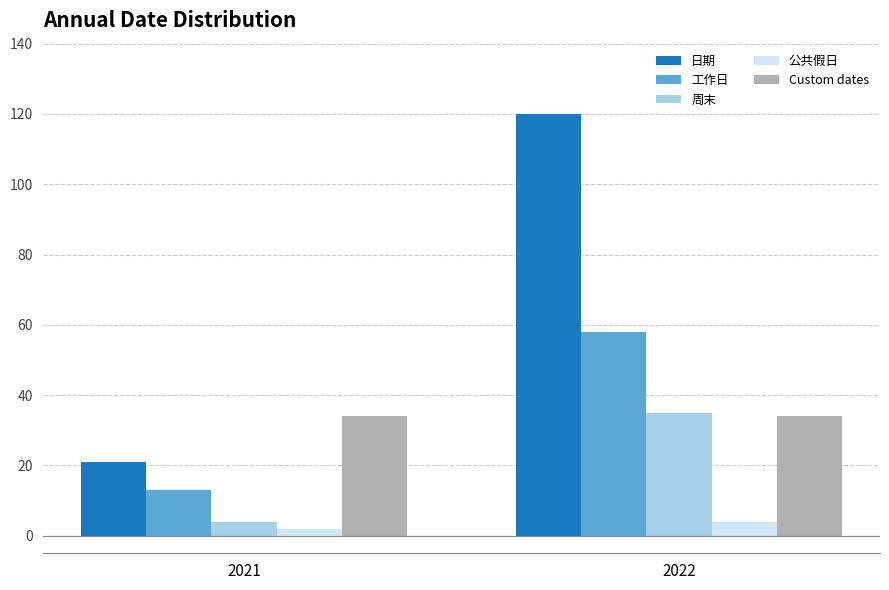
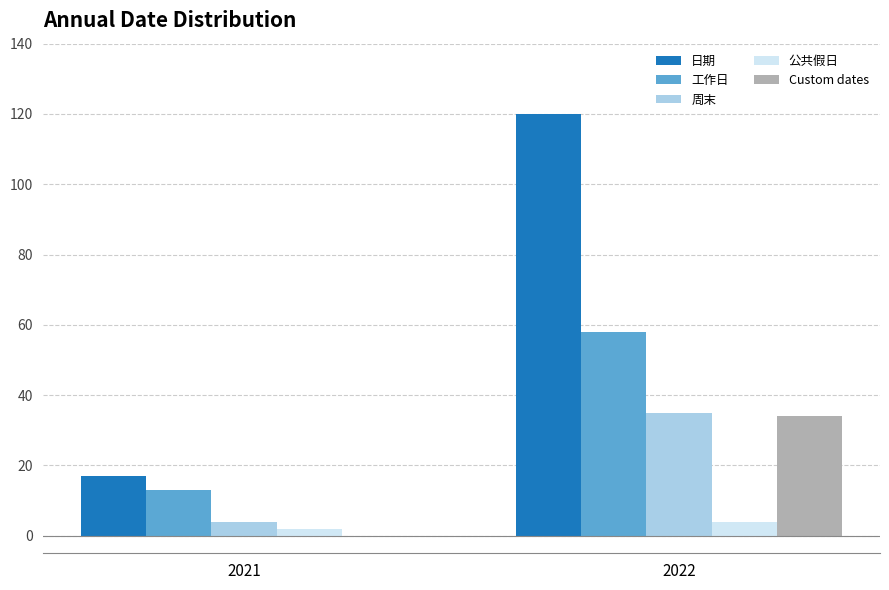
  {
    "日期": {
-     "2021": 21,
+     "2021": 17,
      "2022": 120
    },
    "工作日": {
      "2021": 13,
      "2022": 58
    },
    "Custom dates": {
-     "2021": 34,
+     "2021": 0,
      "2022": 34
    }
  }
